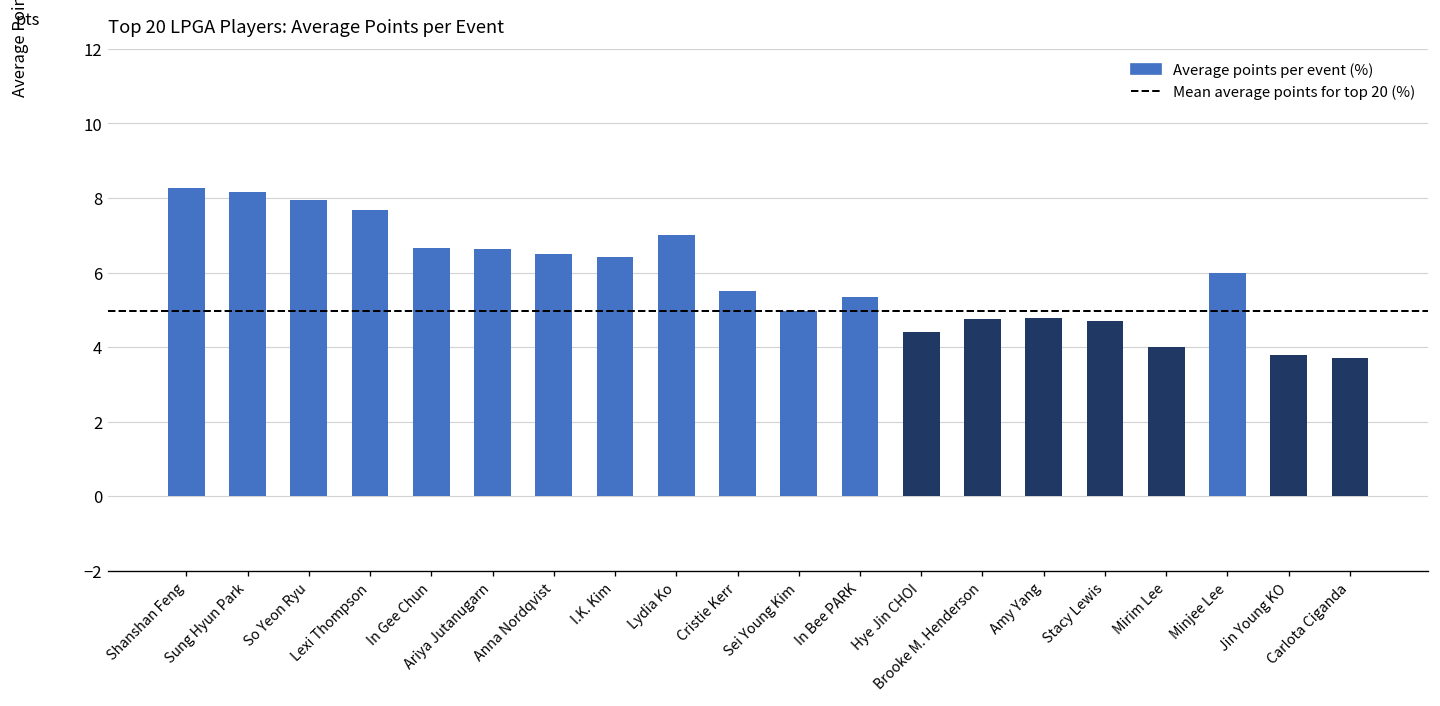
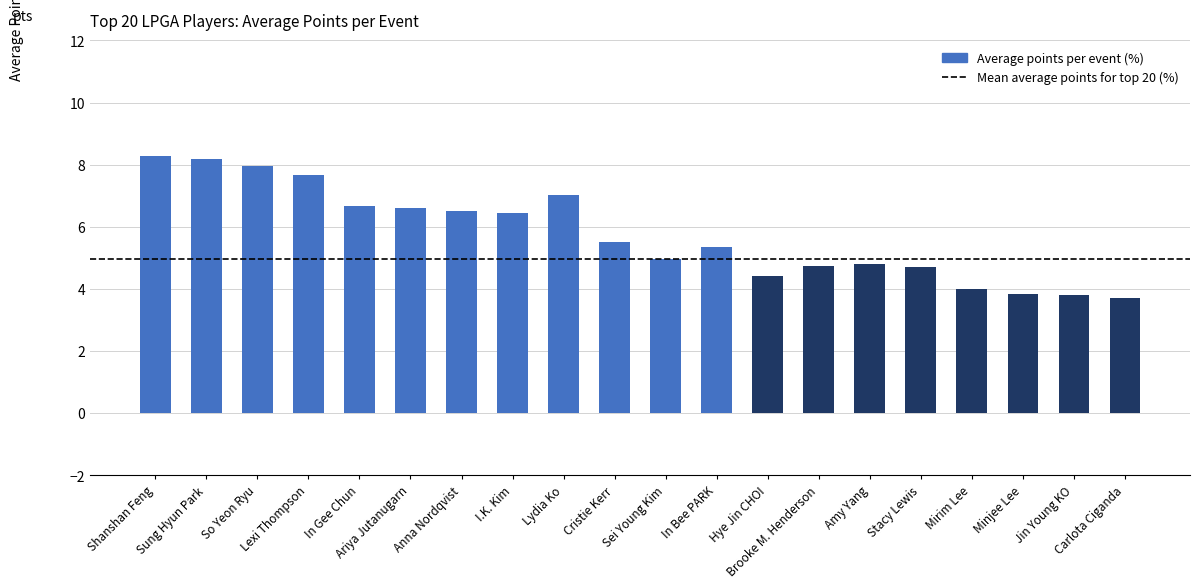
  {
    "Shanshan Feng": 8.3,
    "Sung Hyun Park": 8.2,
    "So Yeon Ryu": 8.0,
    "Lexi Thompson": 7.7,
    "In Gee Chun": 6.7,
    "Ariya Jutanugarn": 6.6,
    "Anna Nordqvist": 6.5,
    "I.K. Kim": 6.4,
    "Lydia Ko": 7.0,
    "Cristie Kerr": 5.5,
    "Sei Young Kim": 5.0,
    "In Bee PARK": 5.3,
    "Hye Jin CHOI": 4.4,
    "Brooke M. Henderson": 4.7,
    "Amy Yang": 4.8,
    "Stacy Lewis": 4.7,
    "Mirim Lee": 4.0,
-   "Minjee Lee": 6.0,
+   "Minjee Lee": 3.8,
    "Jin Young KO": 3.8,
    "Carlota Ciganda": 3.7
  }
